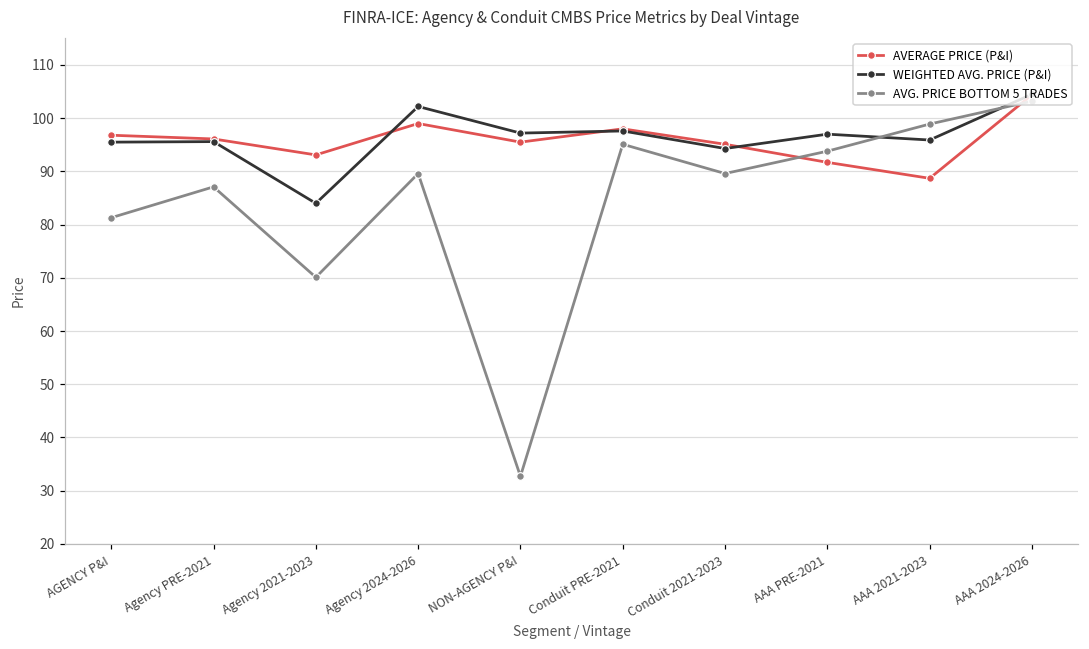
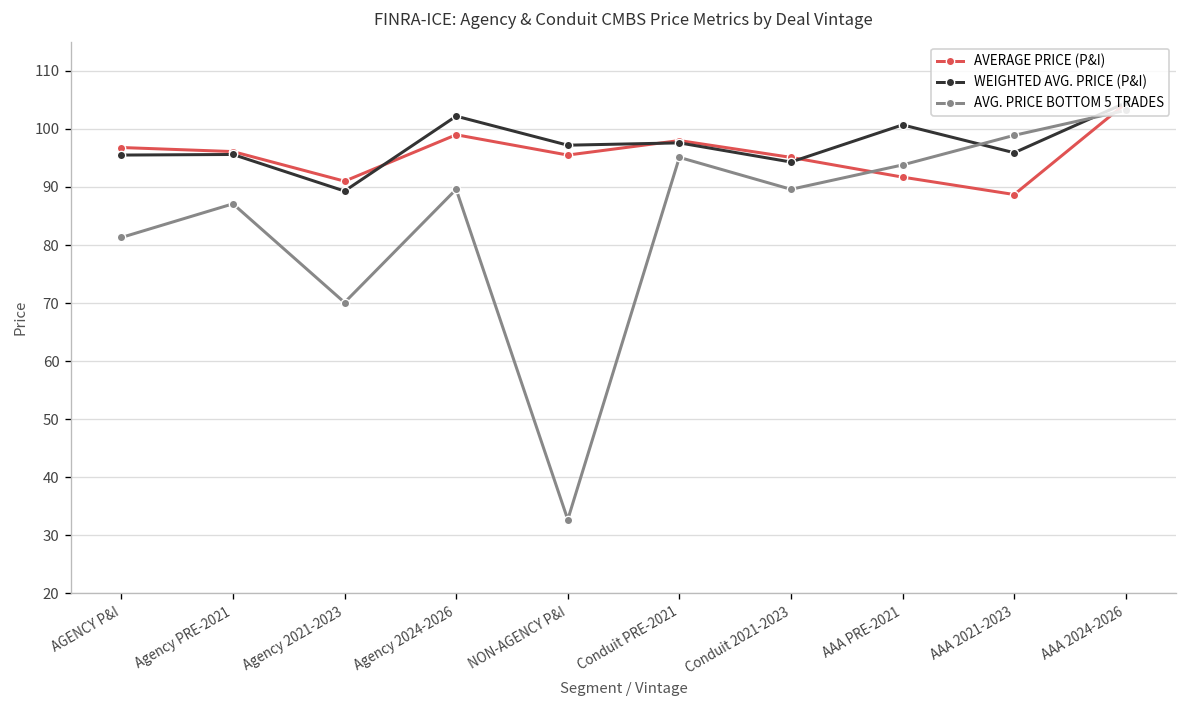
  {
    "AVERAGE PRICE (P&I)": {
      "AGENCY P&I": 97,
-     "Agency 2021-2023": 93,
+     "Agency 2021-2023": 91,
      "Agency 2024-2026": 99,
      "NON-AGENCY P&I": 96,
      "Conduit 2021-2023": 95,
      "AAA PRE-2021": 92,
      "AAA 2021-2023": 89
    },
    "WEIGHTED AVG. PRICE (P&I)": {
      "AGENCY P&I": 96,
-     "Agency 2021-2023": 84,
+     "Agency 2021-2023": 89,
      "Agency 2024-2026": 102,
      "NON-AGENCY P&I": 97,
      "Conduit 2021-2023": 94,
-     "AAA PRE-2021": 97,
+     "AAA PRE-2021": 101,
      "AAA 2021-2023": 96
    },
    "AVG. PRICE BOTTOM 5 TRADES": {
      "AGENCY P&I": 81,
      "Agency PRE-2021": 87,
      "Agency 2021-2023": 70,
      "Agency 2024-2026": 90,
      "NON-AGENCY P&I": 33,
      "Conduit PRE-2021": 95,
      "Conduit 2021-2023": 90,
      "AAA PRE-2021": 94,
      "AAA 2021-2023": 99
    }
  }
